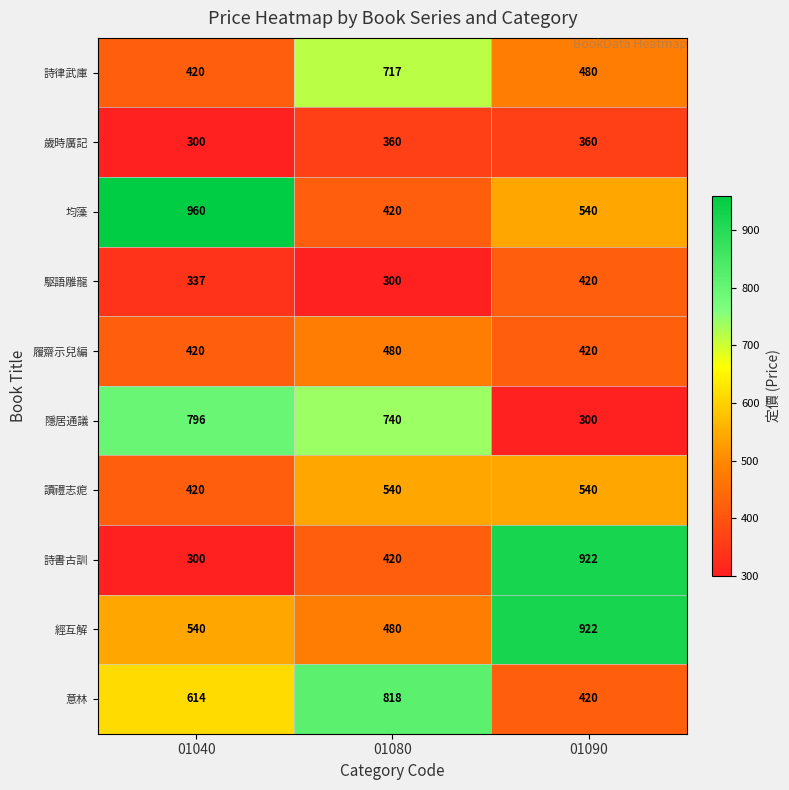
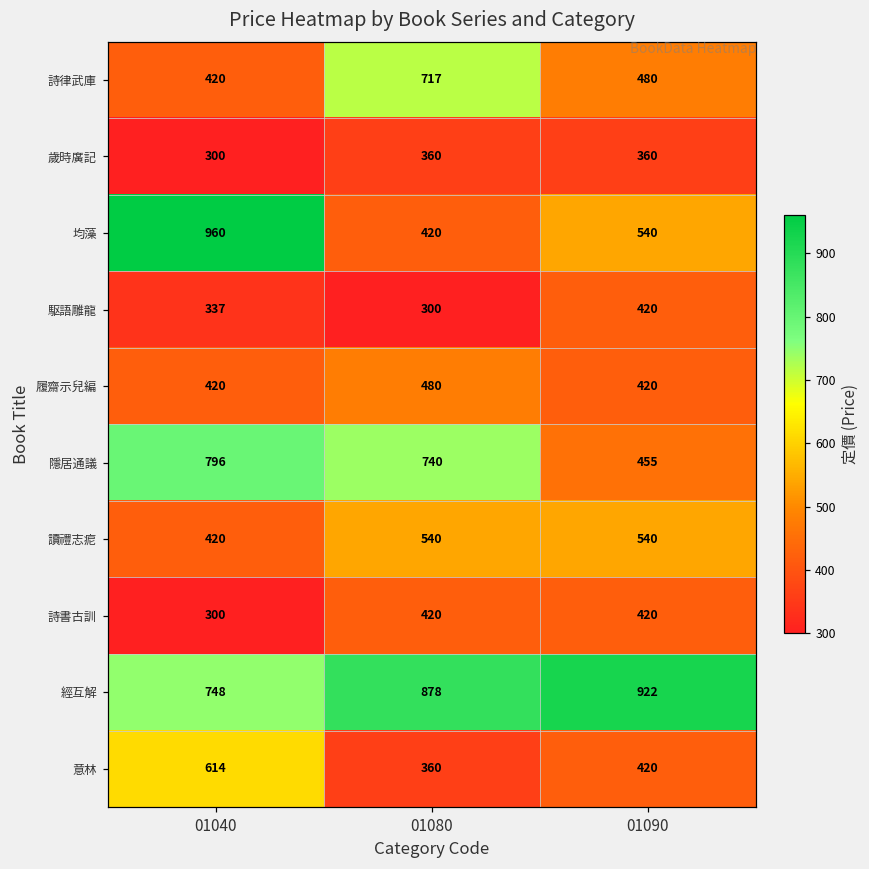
  {
    "詩律武庫": {
      "01040": 420,
      "01080": 717
    },
    "歲時廣記": {
      "01040": 300,
      "01080": 360,
      "01090": 360
    },
    "均藻": {
      "01040": 960,
      "01080": 420,
      "01090": 540
    },
    "駆語雕龍": {
      "01040": 337,
      "01080": 300,
      "01090": 420
    },
    "履齋示兒編": {
      "01040": 420,
      "01080": 480,
      "01090": 420
    },
    "隱居通議": {
      "01040": 796,
      "01080": 740,
-     "01090": 300
+     "01090": 455
    },
    "讀禮志痆": {
      "01040": 420,
      "01080": 540,
      "01090": 540
    },
    "詩書古訓": {
      "01040": 300,
      "01080": 420,
-     "01090": 922
+     "01090": 420
    },
    "經互解": {
-     "01040": 540,
-     "01080": 480,
+     "01040": 748,
+     "01080": 878,
      "01090": 922
    },
    "意林": {
      "01040": 614,
-     "01080": 818,
+     "01080": 360,
      "01090": 420
    }
  }
